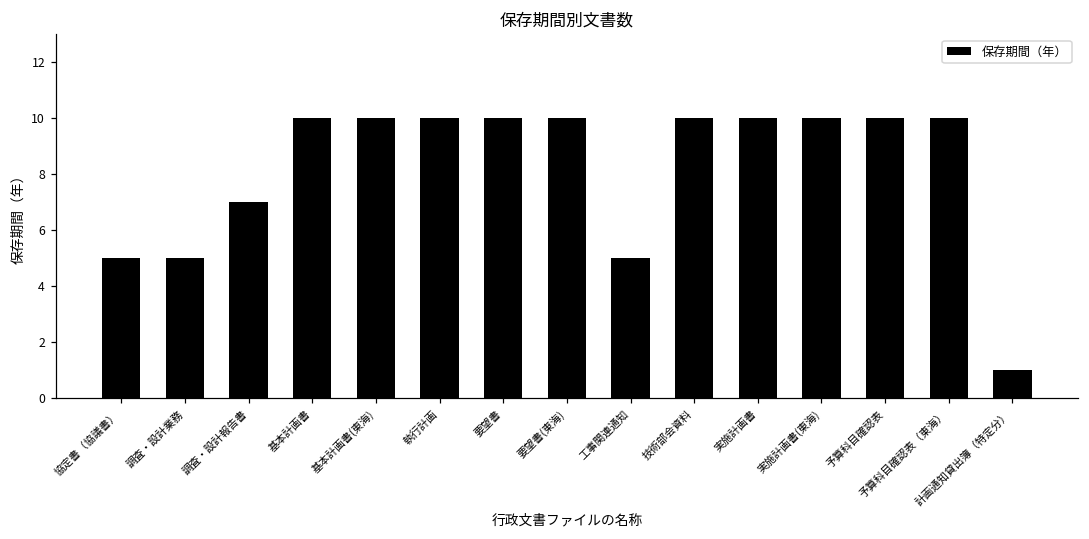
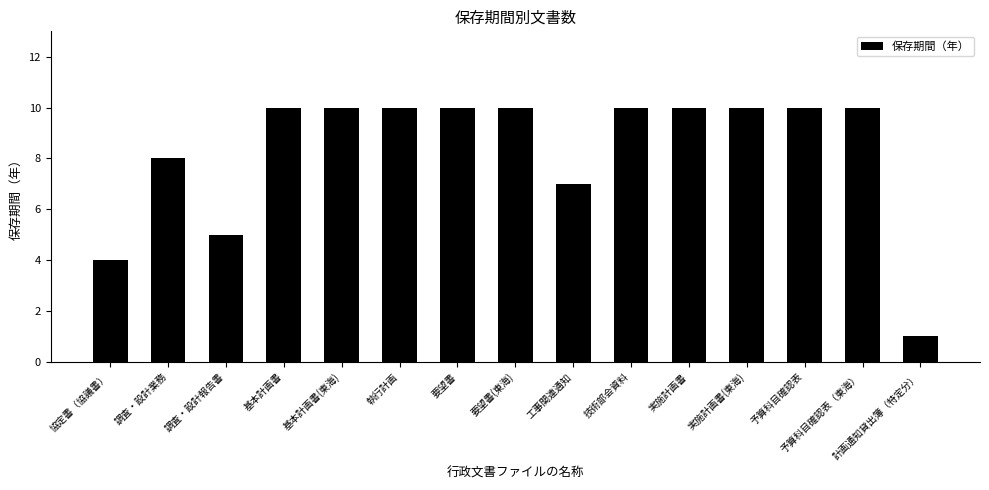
  {
-   "協定書（協議書）": 5,
-   "調査・設計業務": 5,
-   "調査・設計報告書": 7,
+   "協定書（協議書）": 4,
+   "調査・設計業務": 8,
+   "調査・設計報告書": 5,
    "基本計画書": 10,
    "基本計画書(東海)": 10,
    "執行計画": 10,
    "要望書": 10,
    "要望書(東海)": 10,
-   "工事関連通知": 5,
+   "工事関連通知": 7,
    "技術部会資料": 10,
    "実施計画書": 10,
    "実施計画書(東海)": 10,
    "予算科目確認表": 10,
    "予算科目確認表（東海）": 10,
    "計画通知貸出簿（特定分）": 1
  }
